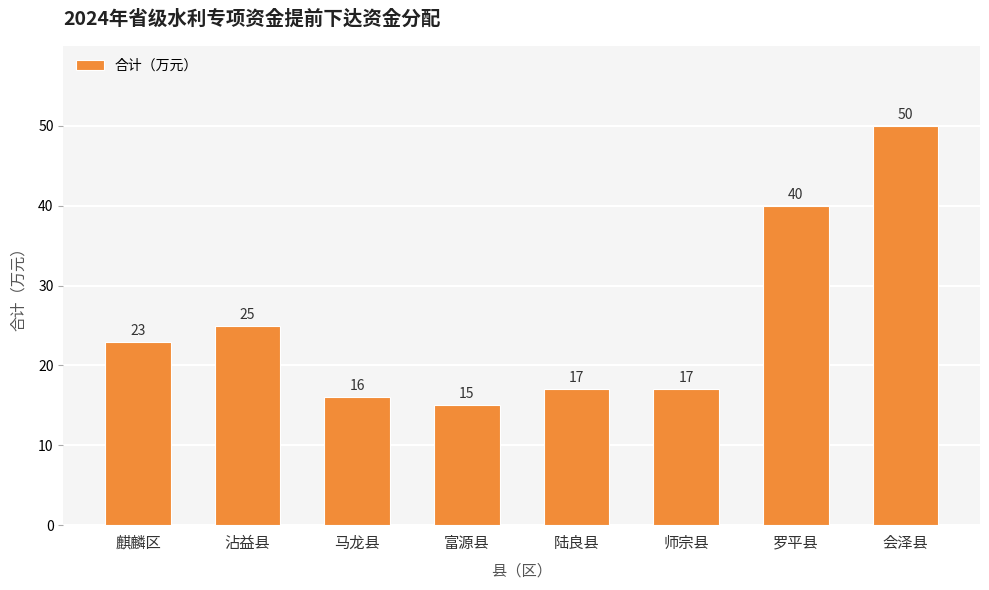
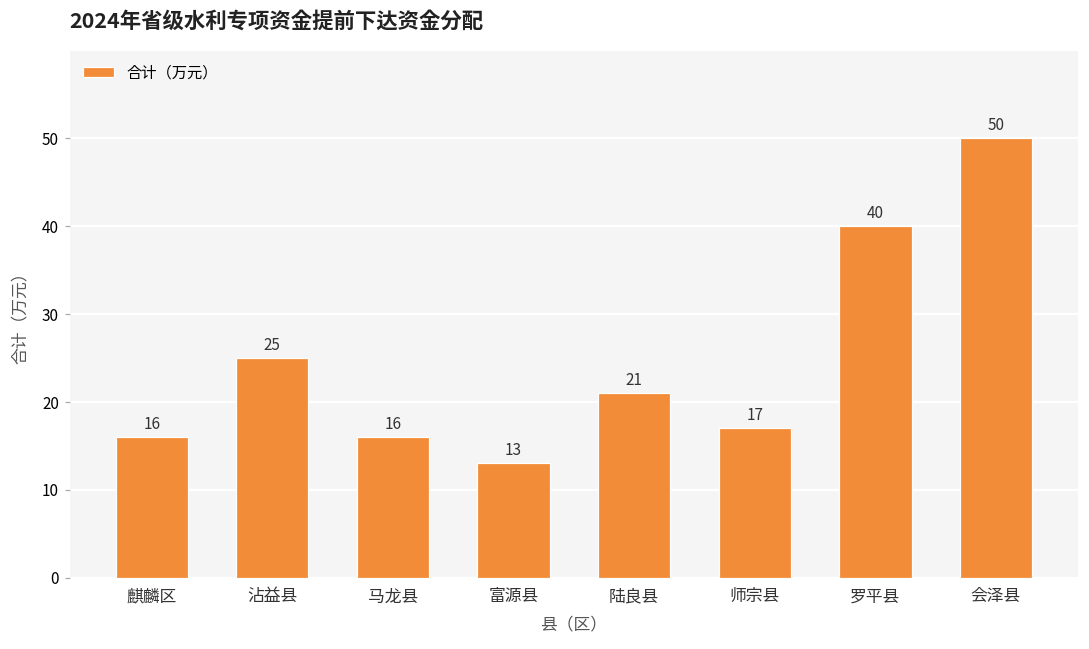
  {
-   "麒麟区": 23,
+   "麒麟区": 16,
    "沾益县": 25,
    "马龙县": 16,
-   "富源县": 15,
-   "陆良县": 17,
+   "富源县": 13,
+   "陆良县": 21,
    "师宗县": 17,
    "罗平县": 40,
    "会泽县": 50
  }
